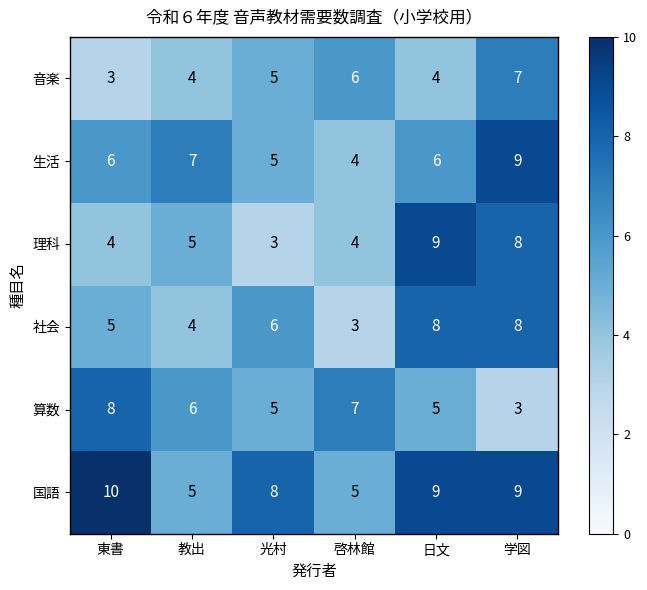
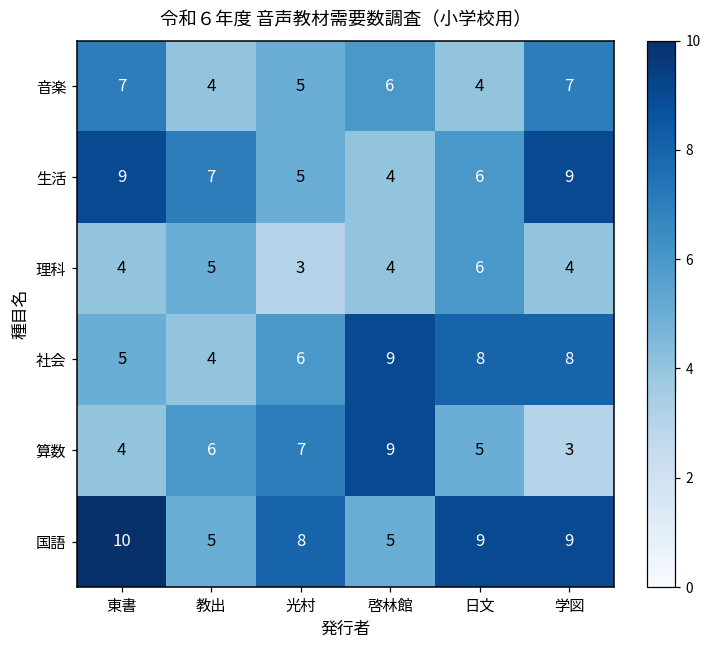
  {
    "音楽": {
-     "東書": 3,
+     "東書": 7,
      "教出": 4,
      "光村": 5,
      "啓林館": 6,
      "日文": 4,
      "学図": 7
    },
    "生活": {
-     "東書": 6,
+     "東書": 9,
      "教出": 7,
      "光村": 5,
      "啓林館": 4,
      "日文": 6,
      "学図": 9
    },
    "理科": {
      "東書": 4,
      "教出": 5,
      "光村": 3,
      "啓林館": 4,
-     "日文": 9,
-     "学図": 8
+     "日文": 6,
+     "学図": 4
    },
    "社会": {
      "東書": 5,
      "教出": 4,
      "光村": 6,
-     "啓林館": 3,
+     "啓林館": 9,
      "日文": 8,
      "学図": 8
    },
    "算数": {
-     "東書": 8,
+     "東書": 4,
      "教出": 6,
-     "光村": 5,
-     "啓林館": 7,
+     "光村": 7,
+     "啓林館": 9,
      "日文": 5,
      "学図": 3
    },
    "国語": {
      "東書": 10,
      "教出": 5,
      "光村": 8,
      "啓林館": 5,
      "日文": 9,
      "学図": 9
    }
  }
